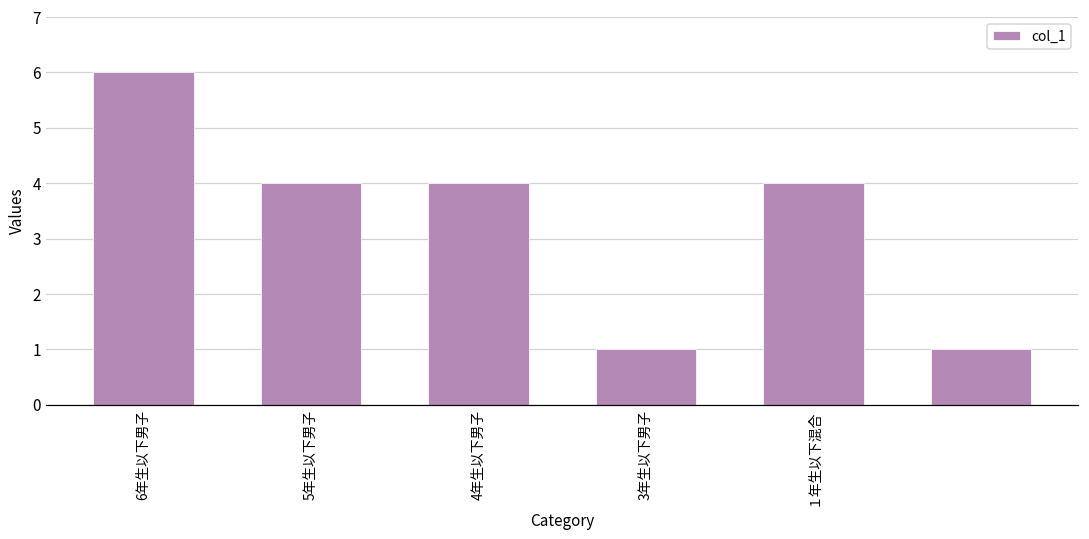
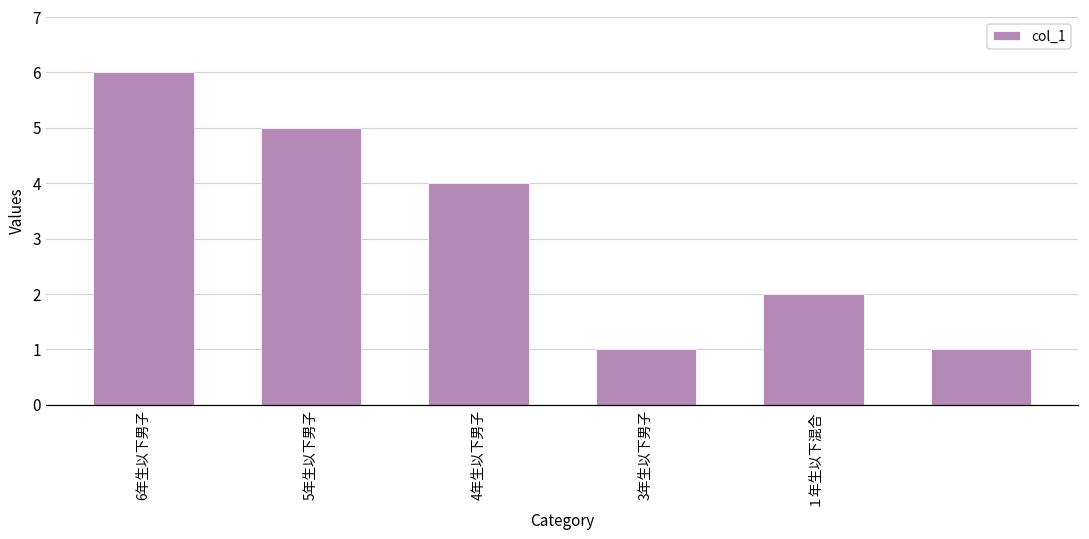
  {
    "6年生以下男子": 6,
-   "5年生以下男子": 4,
+   "5年生以下男子": 5,
    "4年生以下男子": 4,
    "3年生以下男子": 1,
-   "１年生以下混合": 4
+   "１年生以下混合": 2
  }
